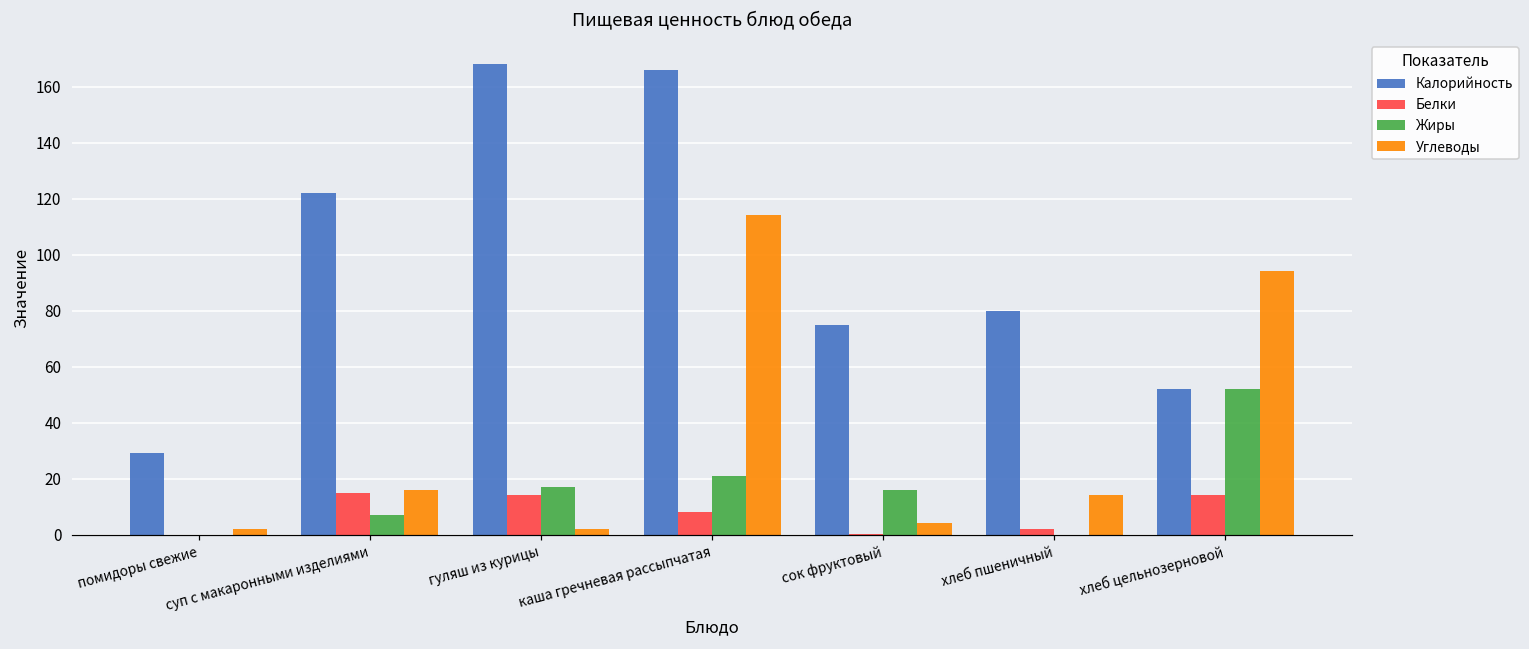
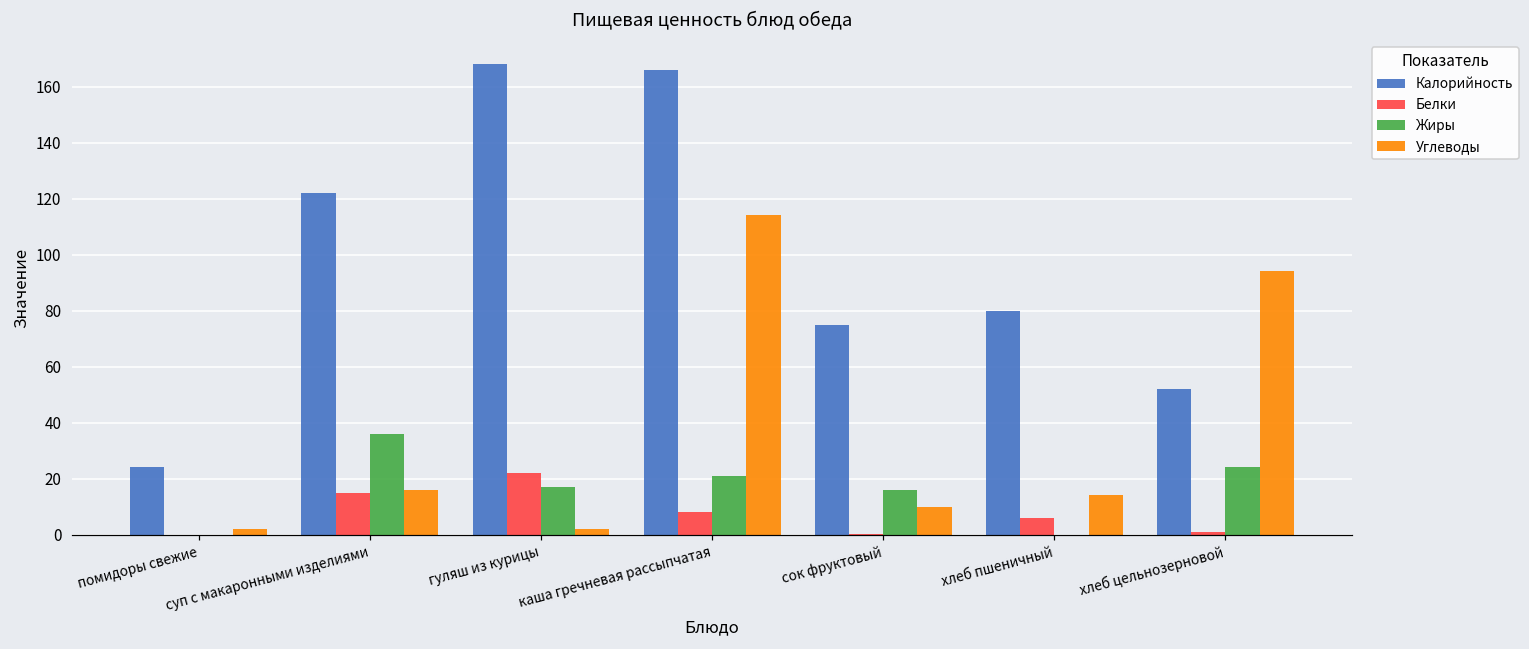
  {
    "Калорийность": {
-     "помидоры свежие": 29,
+     "помидоры свежие": 24,
      "суп с макаронными изделиями": 122,
      "гуляш из курицы": 168,
      "каша гречневая рассыпчатая": 166,
      "сок фруктовый": 75,
      "хлеб пшеничный": 80,
      "хлеб цельнозерновой": 52
    },
    "Белки": {
      "помидоры свежие": 0,
      "суп с макаронными изделиями": 15,
-     "гуляш из курицы": 14,
+     "гуляш из курицы": 22,
      "каша гречневая рассыпчатая": 8,
-     "хлеб пшеничный": 2,
-     "хлеб цельнозерновой": 14
+     "хлеб пшеничный": 6,
+     "хлеб цельнозерновой": 1
    },
    "Жиры": {
      "помидоры свежие": 0,
-     "суп с макаронными изделиями": 7,
+     "суп с макаронными изделиями": 36,
      "гуляш из курицы": 17,
      "каша гречневая рассыпчатая": 21,
      "сок фруктовый": 16,
      "хлеб пшеничный": 0,
-     "хлеб цельнозерновой": 52
+     "хлеб цельнозерновой": 24
    },
    "Углеводы": {
      "помидоры свежие": 2,
      "суп с макаронными изделиями": 16,
      "гуляш из курицы": 2,
      "каша гречневая рассыпчатая": 114,
-     "сок фруктовый": 4,
+     "сок фруктовый": 10,
      "хлеб пшеничный": 14,
      "хлеб цельнозерновой": 94
    }
  }
